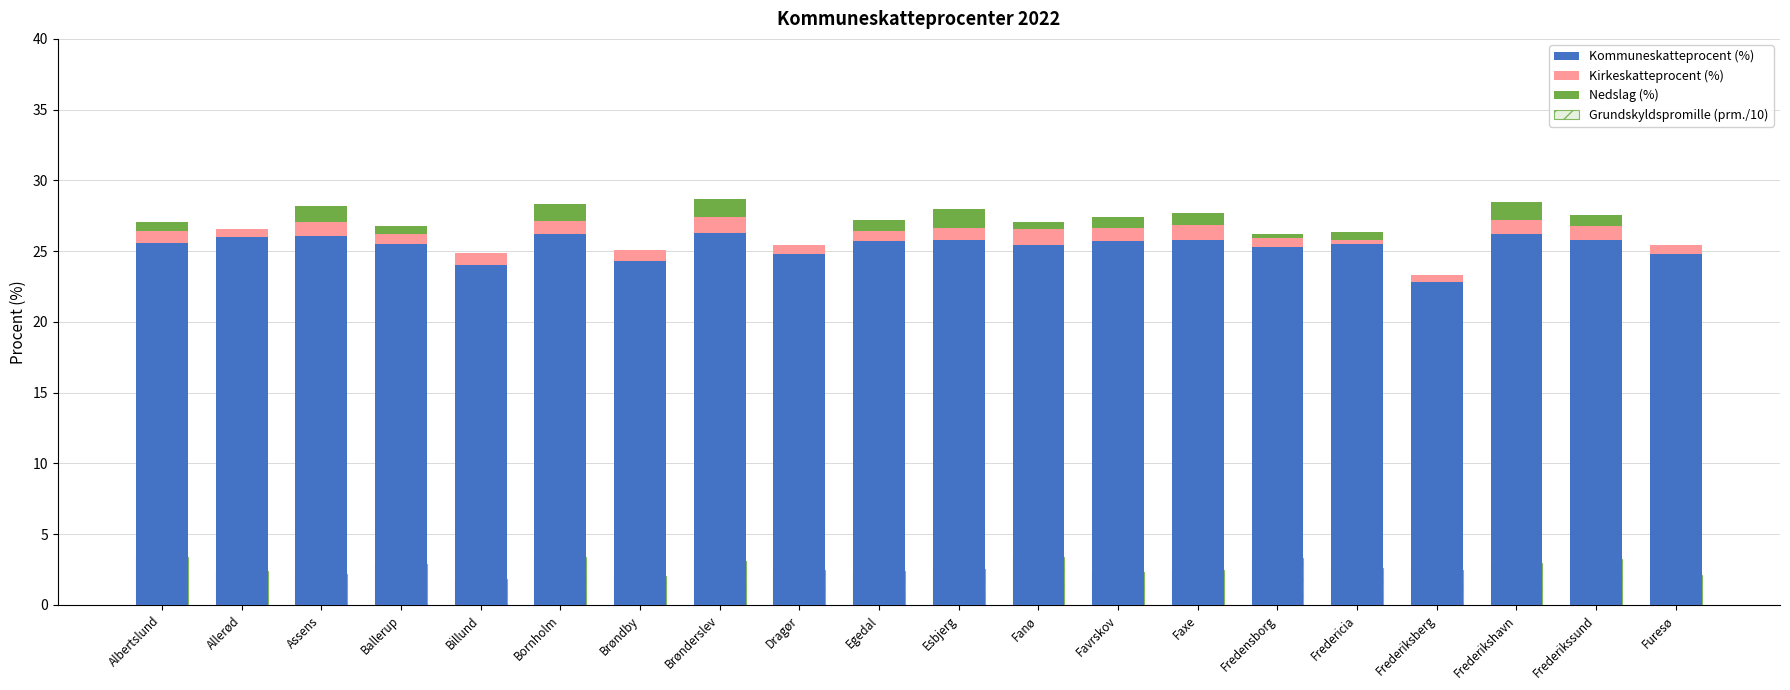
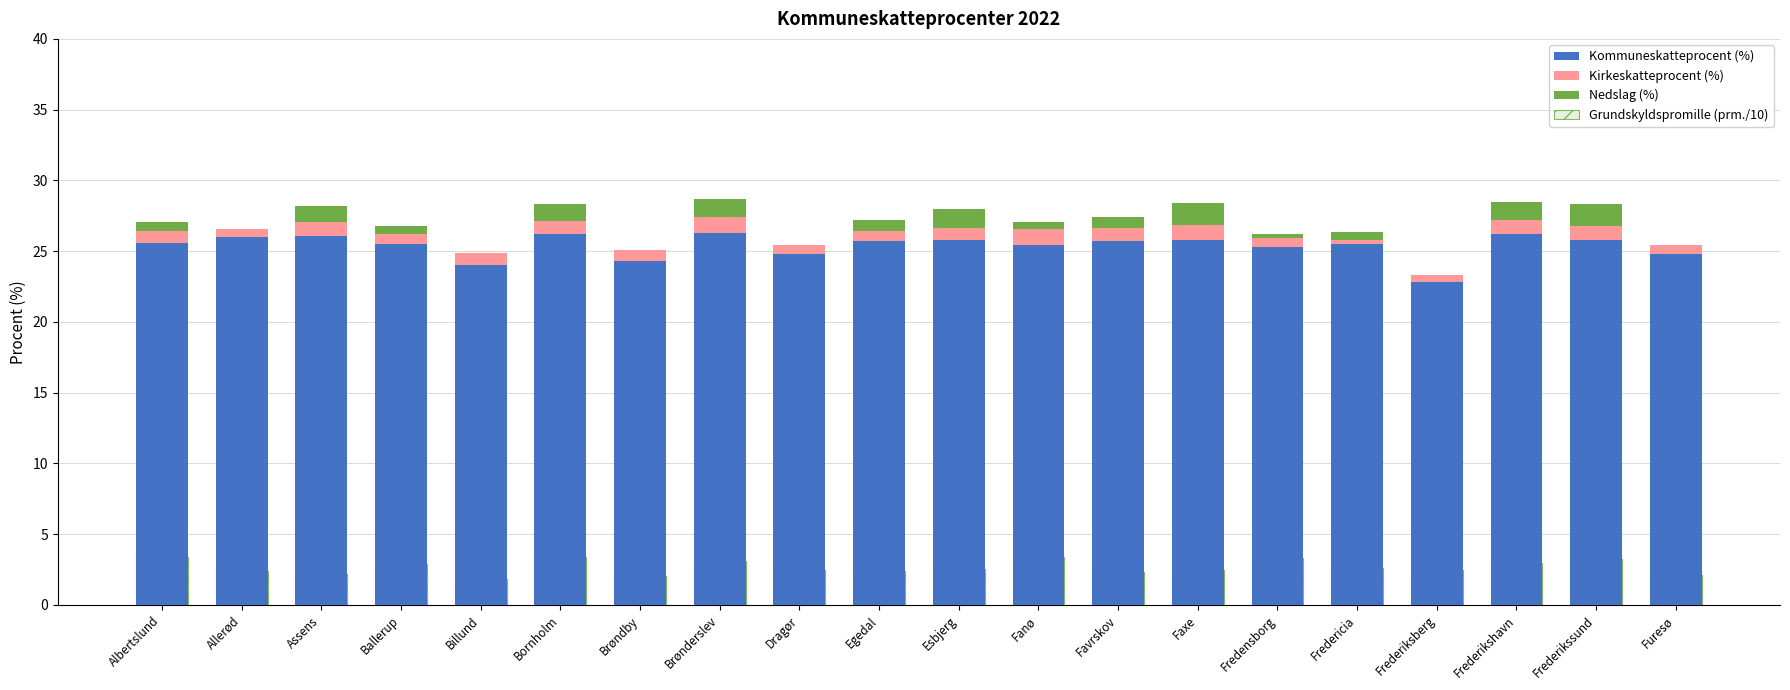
  {
    "Kommuneskatteprocent (%)": {
      "Albertslund": 25.6,
      "Allerød": 26.0,
      "Assens": 26.1,
      "Ballerup": 25.5,
      "Billund": 24.0,
      "Bornholm": 26.2,
      "Brøndby": 24.3,
      "Brønderslev": 26.3,
      "Dragør": 24.8,
      "Egedal": 25.7,
      "Esbjerg": 25.8,
      "Fanø": 25.4,
      "Favrskov": 25.7,
      "Faxe": 25.8,
      "Fredensborg": 25.3,
      "Fredericia": 25.5,
      "Frederiksberg": 22.8,
      "Frederikshavn": 26.2,
      "Frederikssund": 25.8,
      "Furesø": 24.8
    },
    "Kirkeskatteprocent (%)": {
      "Albertslund": 0.8,
      "Allerød": 0.6,
      "Assens": 1.0,
      "Ballerup": 0.7,
      "Billund": 0.9,
      "Bornholm": 0.9,
      "Brøndby": 0.8,
      "Brønderslev": 1.1,
      "Dragør": 0.6,
      "Egedal": 0.8,
      "Esbjerg": 0.8,
      "Fanø": 1.1,
      "Favrskov": 1.0,
      "Faxe": 1.1,
      "Fredensborg": 0.6,
      "Fredericia": 0.3,
      "Frederiksberg": 0.5,
      "Frederikshavn": 1.0,
      "Frederikssund": 1.0,
      "Furesø": 0.6
    },
    "Nedslag (%)": {
      "Albertslund": 0.6,
      "Allerød": 0.0,
      "Assens": 1.1,
      "Ballerup": 0.5,
      "Billund": 0.0,
      "Bornholm": 1.2,
      "Brøndby": 0.0,
      "Brønderslev": 1.3,
      "Dragør": 0.0,
      "Egedal": 0.7,
      "Esbjerg": 1.4,
      "Fanø": 0.5,
      "Favrskov": 0.7,
-     "Faxe": 0.8,
+     "Faxe": 1.5,
      "Fredensborg": 0.3,
      "Fredericia": 0.5,
      "Frederiksberg": 0.0,
      "Frederikshavn": 1.2,
-     "Frederikssund": 0.8,
+     "Frederikssund": 1.6,
      "Furesø": 0.0
    }
  }
